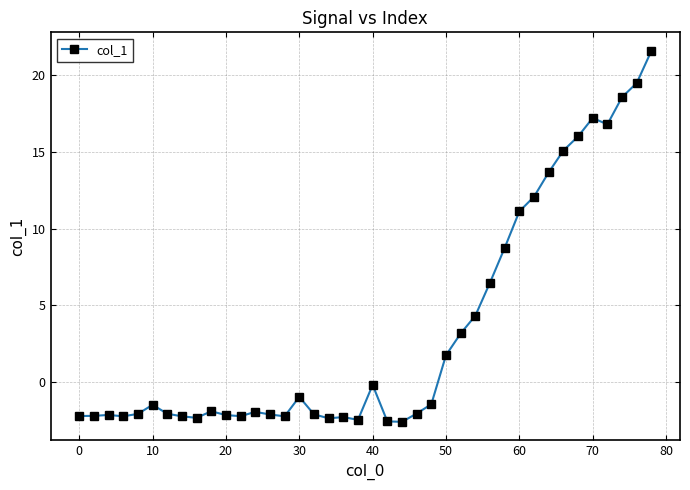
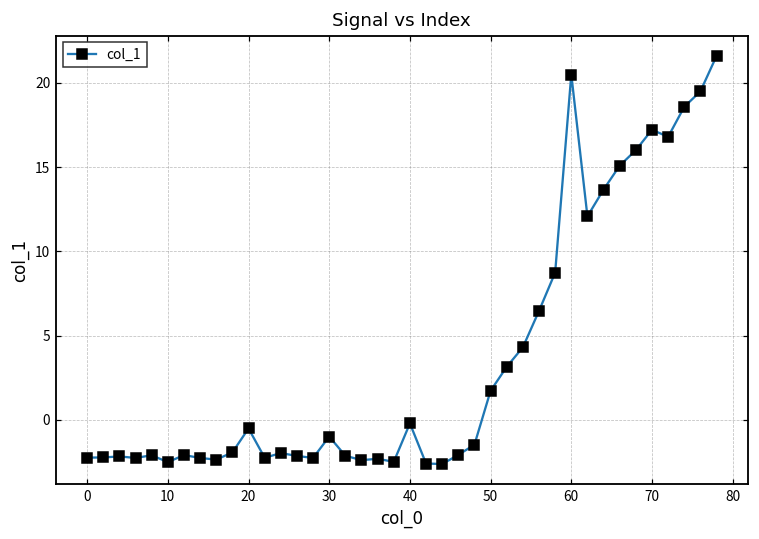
  {
    "0": -2.2,
-   "10": -1.5,
-   "20": -2.2,
+   "10": -2.5,
+   "20": -0.5,
    "30": -1.0,
    "40": -0.2,
    "50": 1.7,
-   "60": 11.1,
+   "60": 20.5,
    "70": 17.2
  }
